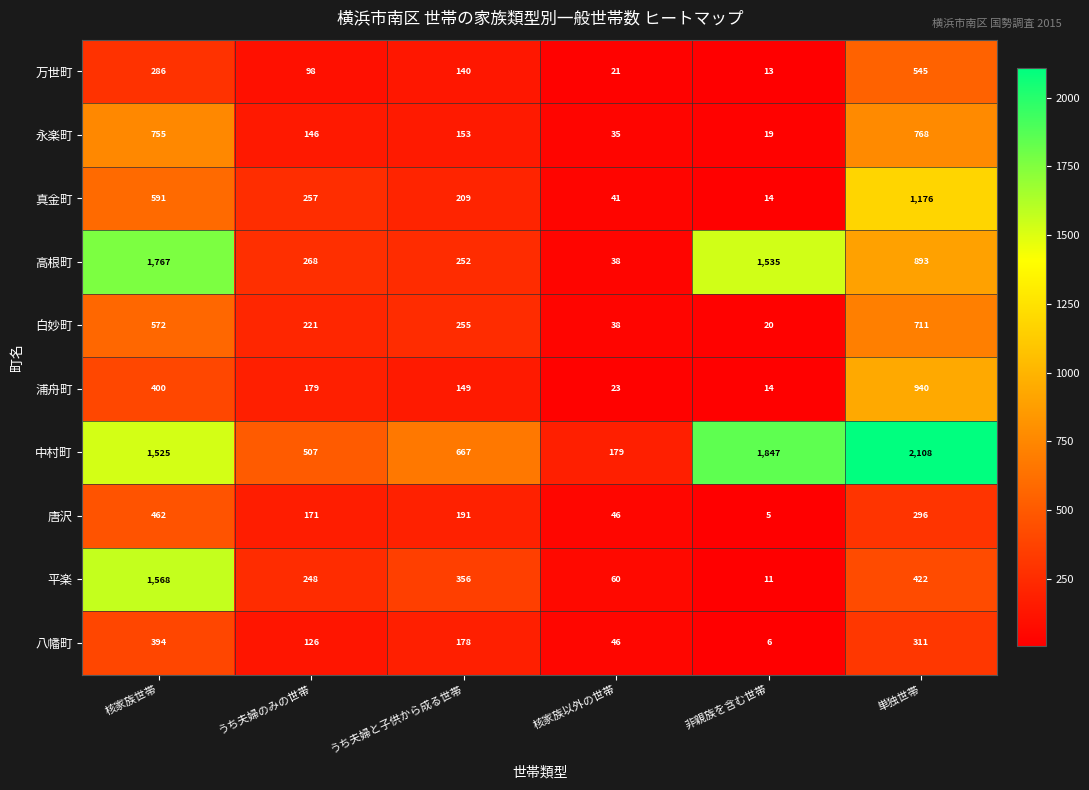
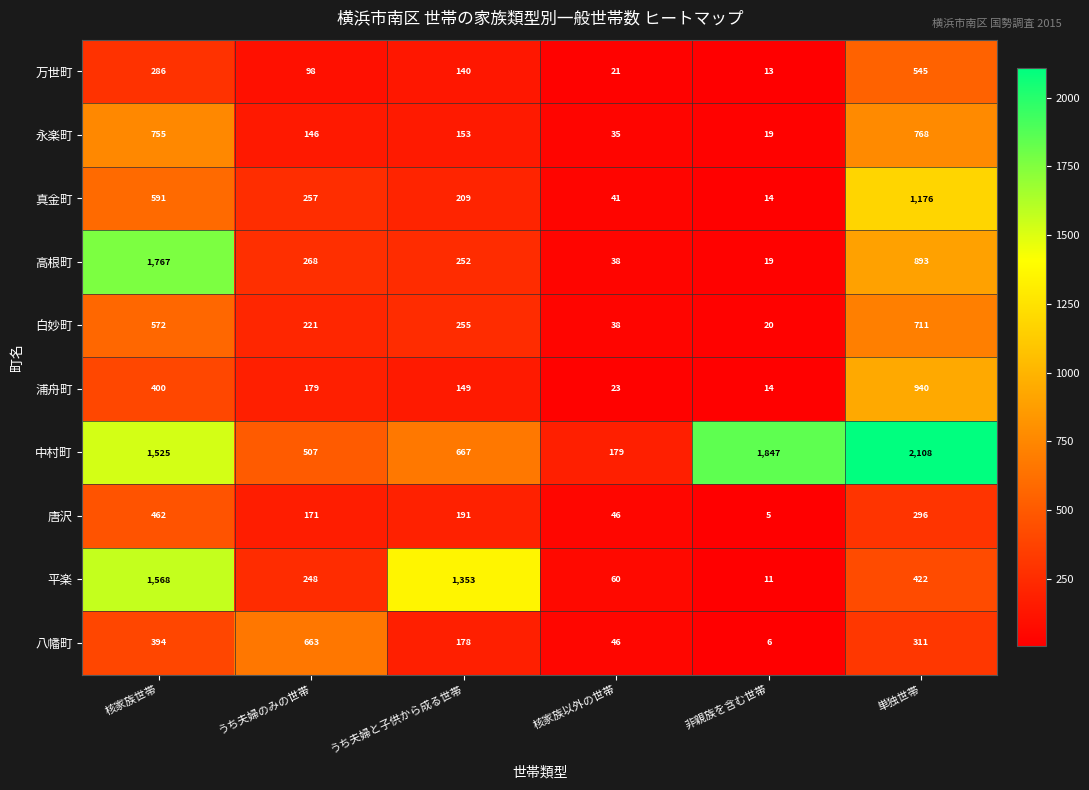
  {
    "万世町": {
      "核家族世帯": "286",
      "うち夫婦のみの世帯": "98",
      "うち夫婦と子供から成る世帯": "140",
      "核家族以外の世帯": "21",
      "非親族を含む世帯": "13",
      "単独世帯": "545"
    },
    "永楽町": {
      "核家族世帯": "755",
      "うち夫婦のみの世帯": "146",
      "うち夫婦と子供から成る世帯": "153",
      "核家族以外の世帯": "35",
      "非親族を含む世帯": "19",
      "単独世帯": "768"
    },
    "真金町": {
      "核家族世帯": "591",
      "うち夫婦のみの世帯": "257",
      "うち夫婦と子供から成る世帯": "209",
      "核家族以外の世帯": "41",
      "非親族を含む世帯": "14",
      "単独世帯": "1,176"
    },
    "高根町": {
      "核家族世帯": "1,767",
      "うち夫婦のみの世帯": "268",
      "うち夫婦と子供から成る世帯": "252",
      "核家族以外の世帯": "38",
-     "非親族を含む世帯": "1,535",
+     "非親族を含む世帯": "19",
      "単独世帯": "893"
    },
    "白妙町": {
      "核家族世帯": "572",
      "うち夫婦のみの世帯": "221",
      "うち夫婦と子供から成る世帯": "255",
      "核家族以外の世帯": "38",
      "非親族を含む世帯": "20",
      "単独世帯": "711"
    },
    "浦舟町": {
      "核家族世帯": "400",
      "うち夫婦のみの世帯": "179",
      "うち夫婦と子供から成る世帯": "149",
      "核家族以外の世帯": "23",
      "非親族を含む世帯": "14",
      "単独世帯": "940"
    },
    "中村町": {
      "核家族世帯": "1,525",
      "うち夫婦のみの世帯": "507",
      "うち夫婦と子供から成る世帯": "667",
      "核家族以外の世帯": "179",
      "非親族を含む世帯": "1,847",
      "単独世帯": "2,108"
    },
    "唐沢": {
      "核家族世帯": "462",
      "うち夫婦のみの世帯": "171",
      "うち夫婦と子供から成る世帯": "191",
      "核家族以外の世帯": "46",
      "非親族を含む世帯": "5",
      "単独世帯": "296"
    },
    "平楽": {
      "核家族世帯": "1,568",
      "うち夫婦のみの世帯": "248",
-     "うち夫婦と子供から成る世帯": "356",
+     "うち夫婦と子供から成る世帯": "1,353",
      "核家族以外の世帯": "60",
      "非親族を含む世帯": "11",
      "単独世帯": "422"
    },
    "八幡町": {
      "核家族世帯": "394",
-     "うち夫婦のみの世帯": "126",
+     "うち夫婦のみの世帯": "663",
      "うち夫婦と子供から成る世帯": "178",
      "核家族以外の世帯": "46",
      "非親族を含む世帯": "6",
      "単独世帯": "311"
    }
  }
